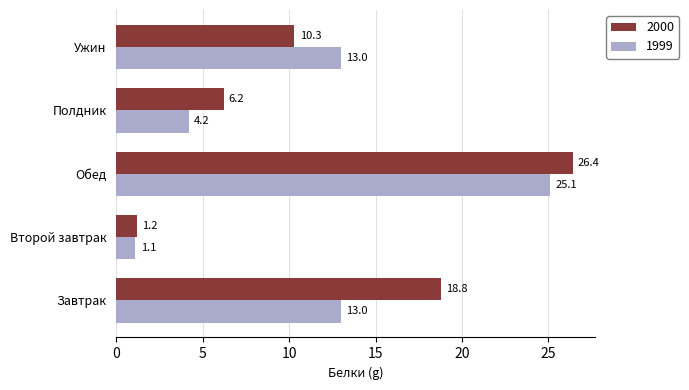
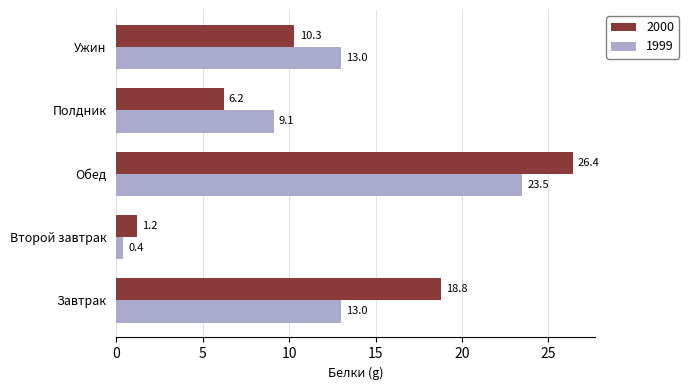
  {
    "2000": {
      "Ужин": 10.3,
      "Полдник": 6.2,
      "Обед": 26.4,
      "Второй завтрак": 1.2,
      "Завтрак": 18.8
    },
    "1999": {
      "Ужин": 13.0,
-     "Полдник": 4.2,
-     "Обед": 25.1,
-     "Второй завтрак": 1.1,
+     "Полдник": 9.1,
+     "Обед": 23.5,
+     "Второй завтрак": 0.4,
      "Завтрак": 13.0
    }
  }
